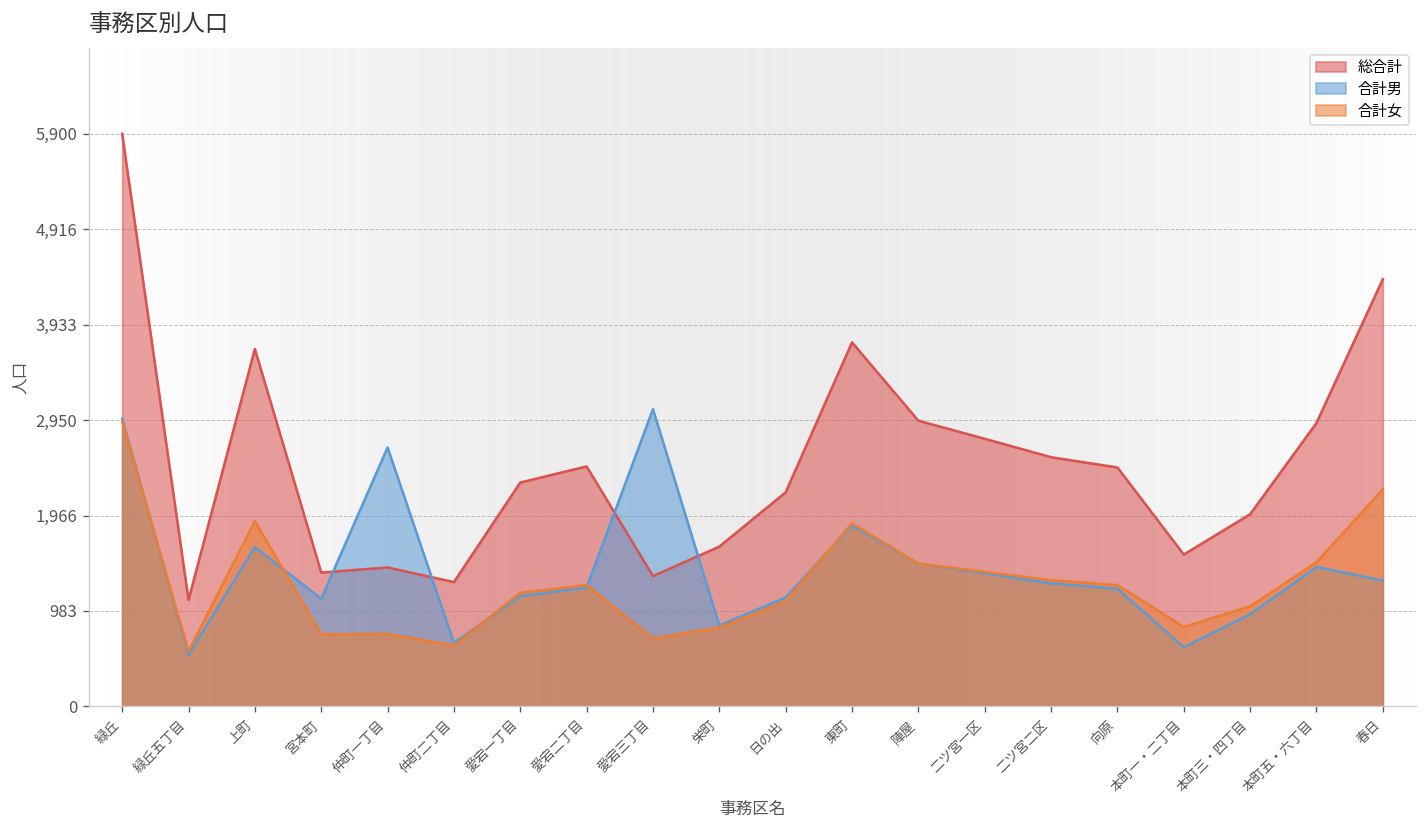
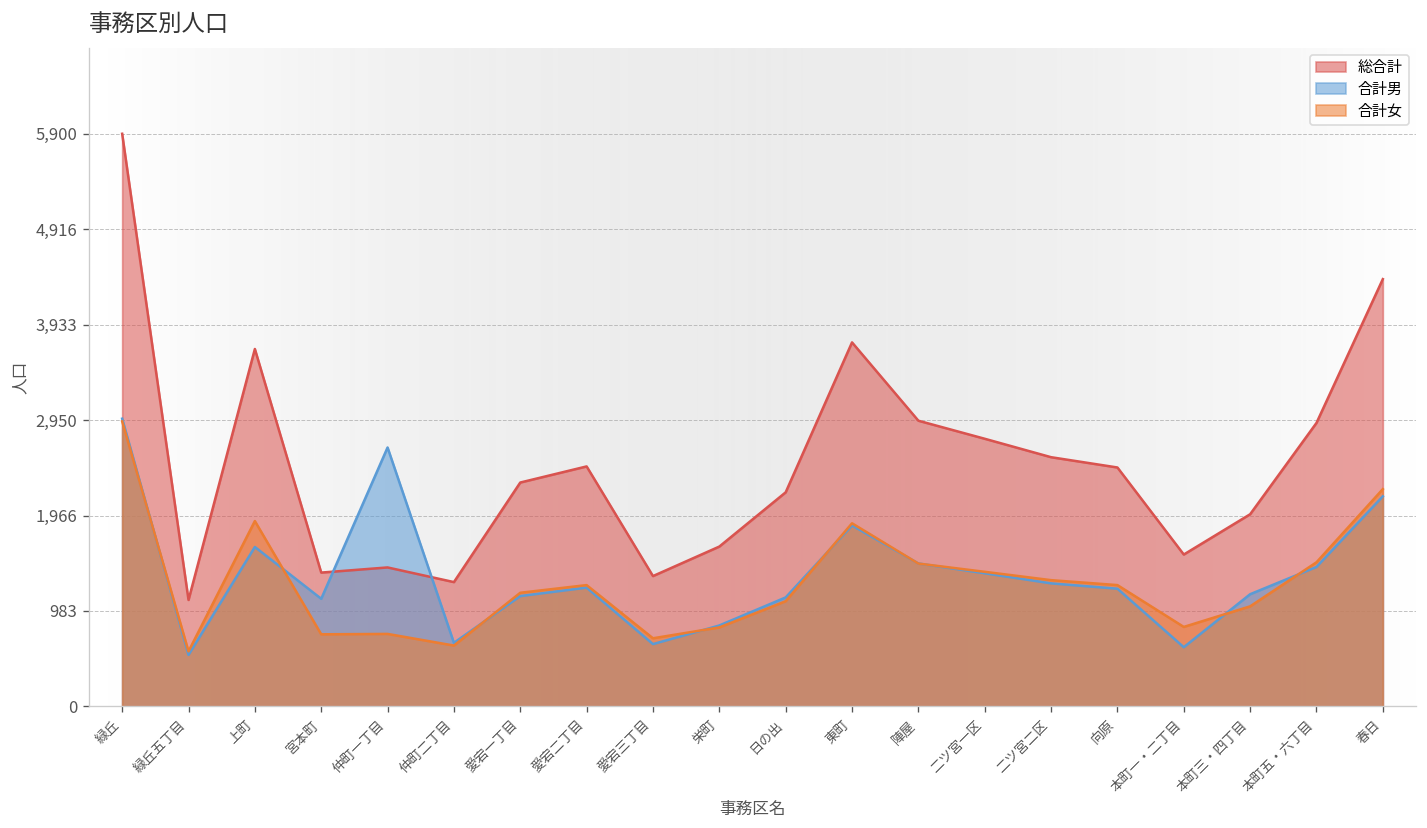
  {
    "合計男": {
      "緑丘五丁目": "500",
      "上町": "1,600",
      "宮本町": "1,100",
      "仲町一丁目": "2,700",
      "愛宕一丁目": "1,100",
-     "愛宕三丁目": "3,100",
+     "愛宕三丁目": "600",
      "日の出": "1,100",
      "二ツ宮二区": "1,300",
      "向原": "1,200",
      "本町一・二丁目": "600",
-     "本町三・四丁目": "900",
+     "本町三・四丁目": "1,200",
      "本町五・六丁目": "1,400",
-     "春日": "1,300"
+     "春日": "2,200"
    }
  }
